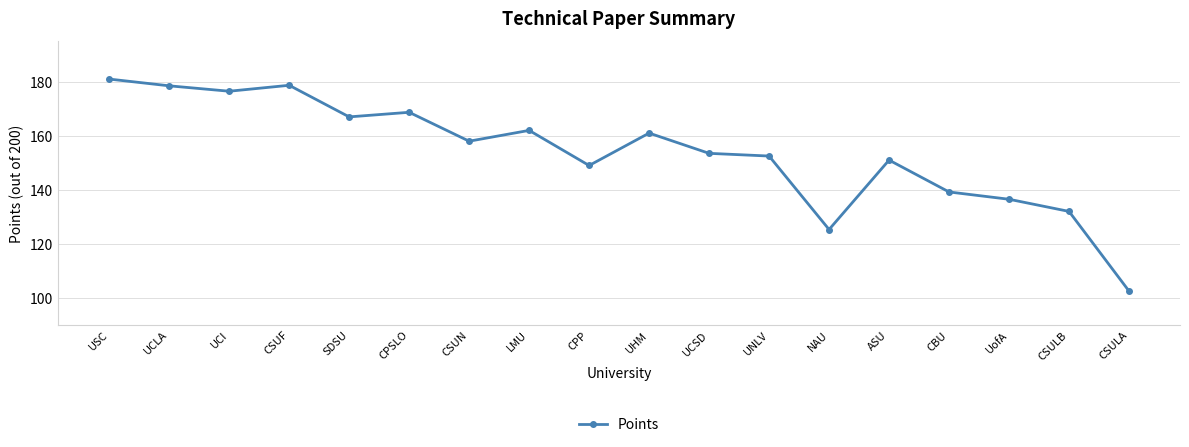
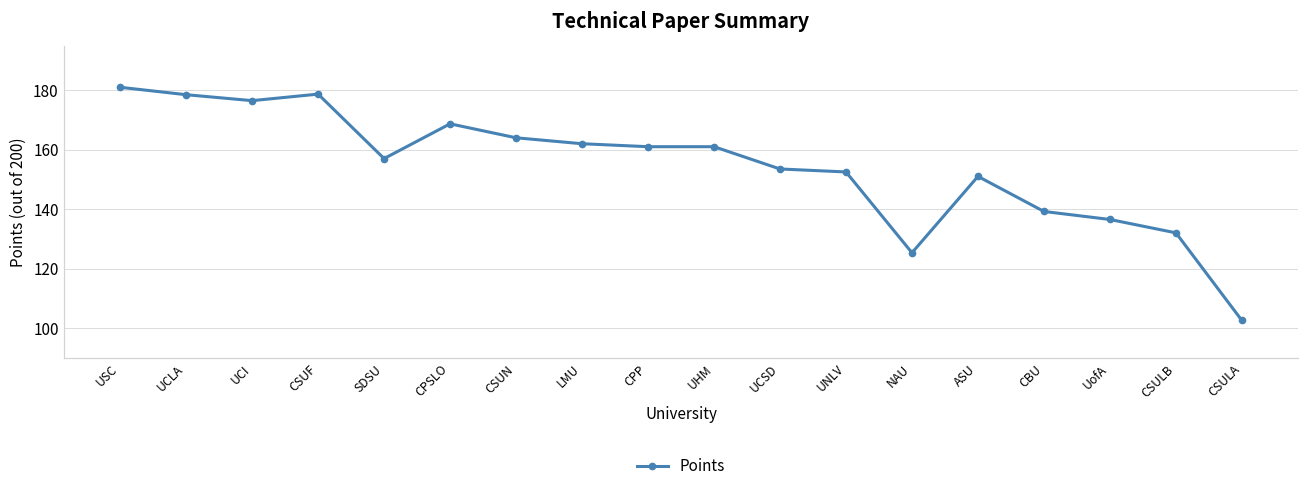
  {
    "USC": 181,
    "UCLA": 179,
    "UCI": 177,
    "CSUF": 179,
-   "SDSU": 167,
+   "SDSU": 157,
    "CPSLO": 169,
-   "CSUN": 158,
+   "CSUN": 164,
    "LMU": 162,
-   "CPP": 149,
+   "CPP": 161,
    "UHM": 161,
    "UCSD": 154,
    "UNLV": 153,
    "NAU": 125,
    "ASU": 151,
    "CBU": 139,
    "UofA": 137,
    "CSULB": 132,
    "CSULA": 103
  }
